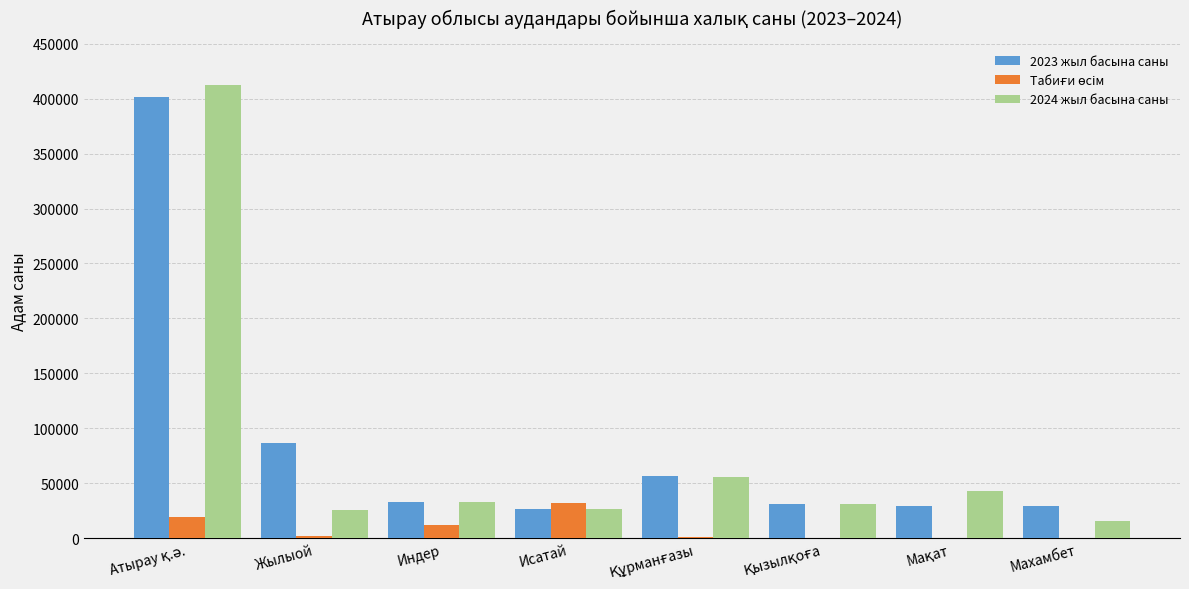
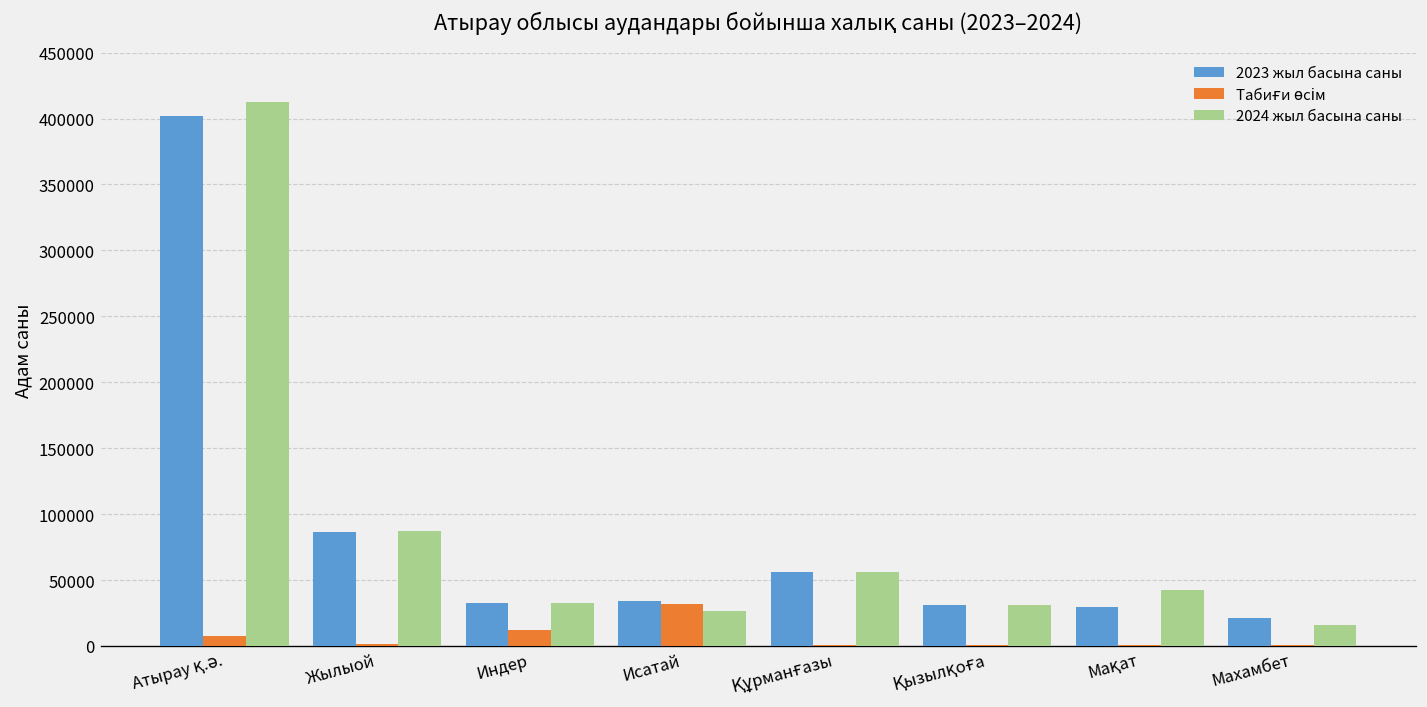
  {
    "2023 жыл басына саны": {
      "Атырау қ.ә.": 402000,
      "Жылыой": 86000,
      "Индер": 33000,
-     "Исатай": 27000,
+     "Исатай": 34000,
      "Құрманғазы": 56000,
      "Қызылқоға": 31000,
      "Мақат": 30000,
-     "Махамбет": 29000
+     "Махамбет": 21000
    },
    "Табиғи өсім": {
-     "Атырау қ.ә.": 19000,
+     "Атырау қ.ә.": 8000,
      "Индер": 12000,
      "Исатай": 32000
    },
    "2024 жыл басына саны": {
      "Атырау қ.ә.": 412000,
-     "Жылыой": 25000,
+     "Жылыой": 87000,
      "Индер": 33000,
      "Исатай": 26000,
      "Құрманғазы": 56000,
      "Қызылқоға": 31000,
      "Мақат": 43000,
      "Махамбет": 16000
    }
  }
